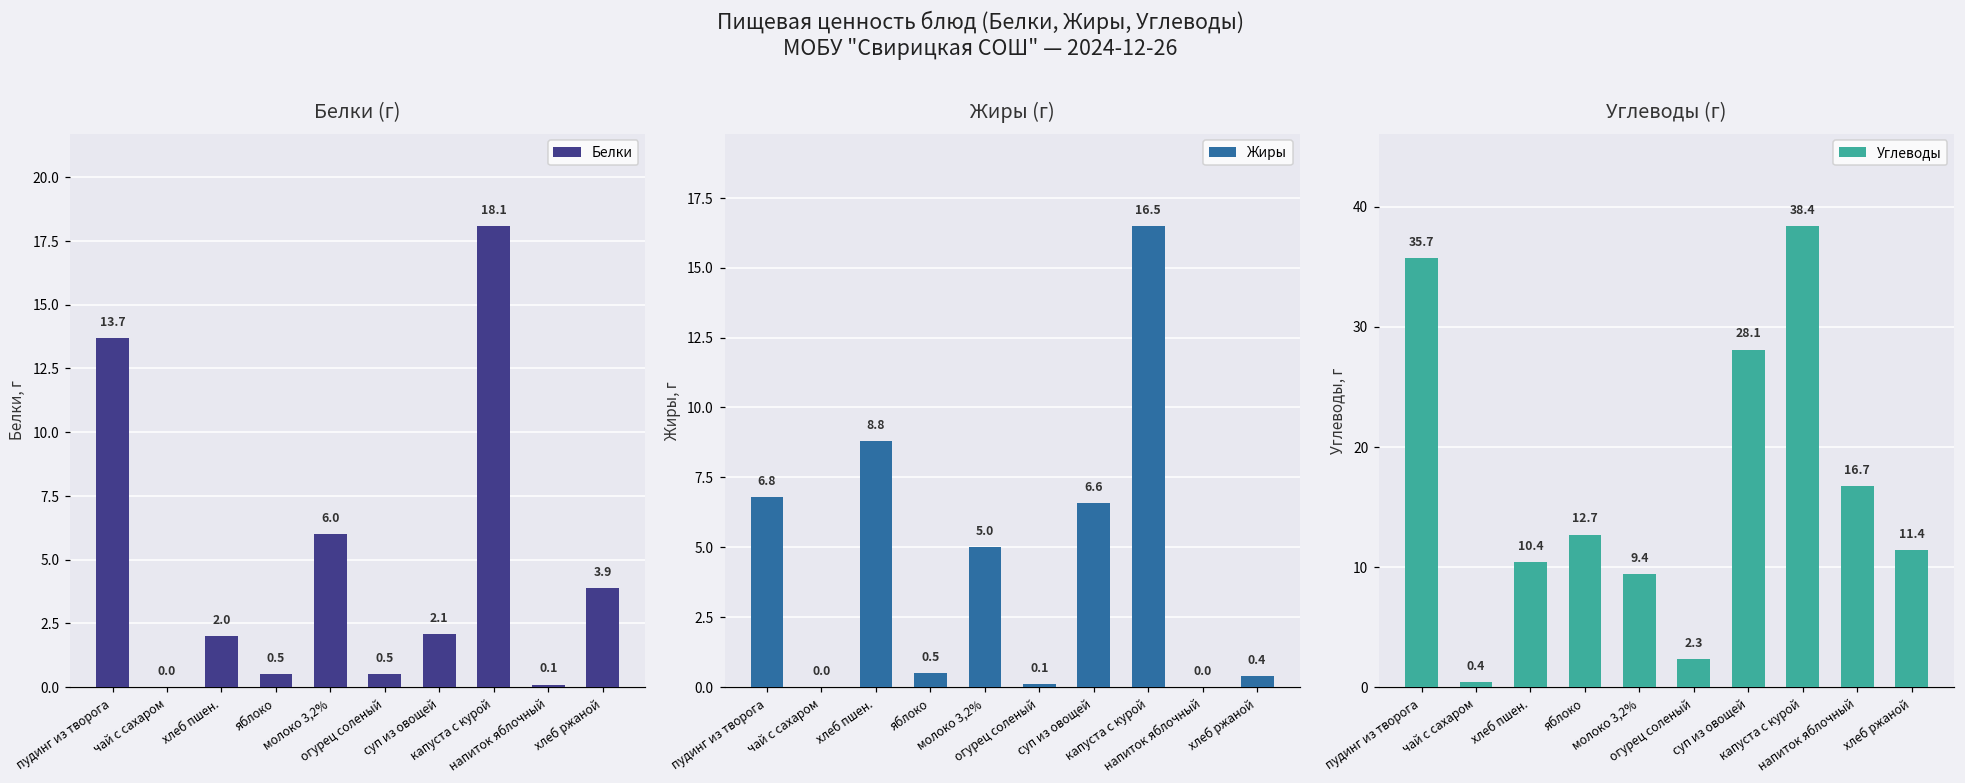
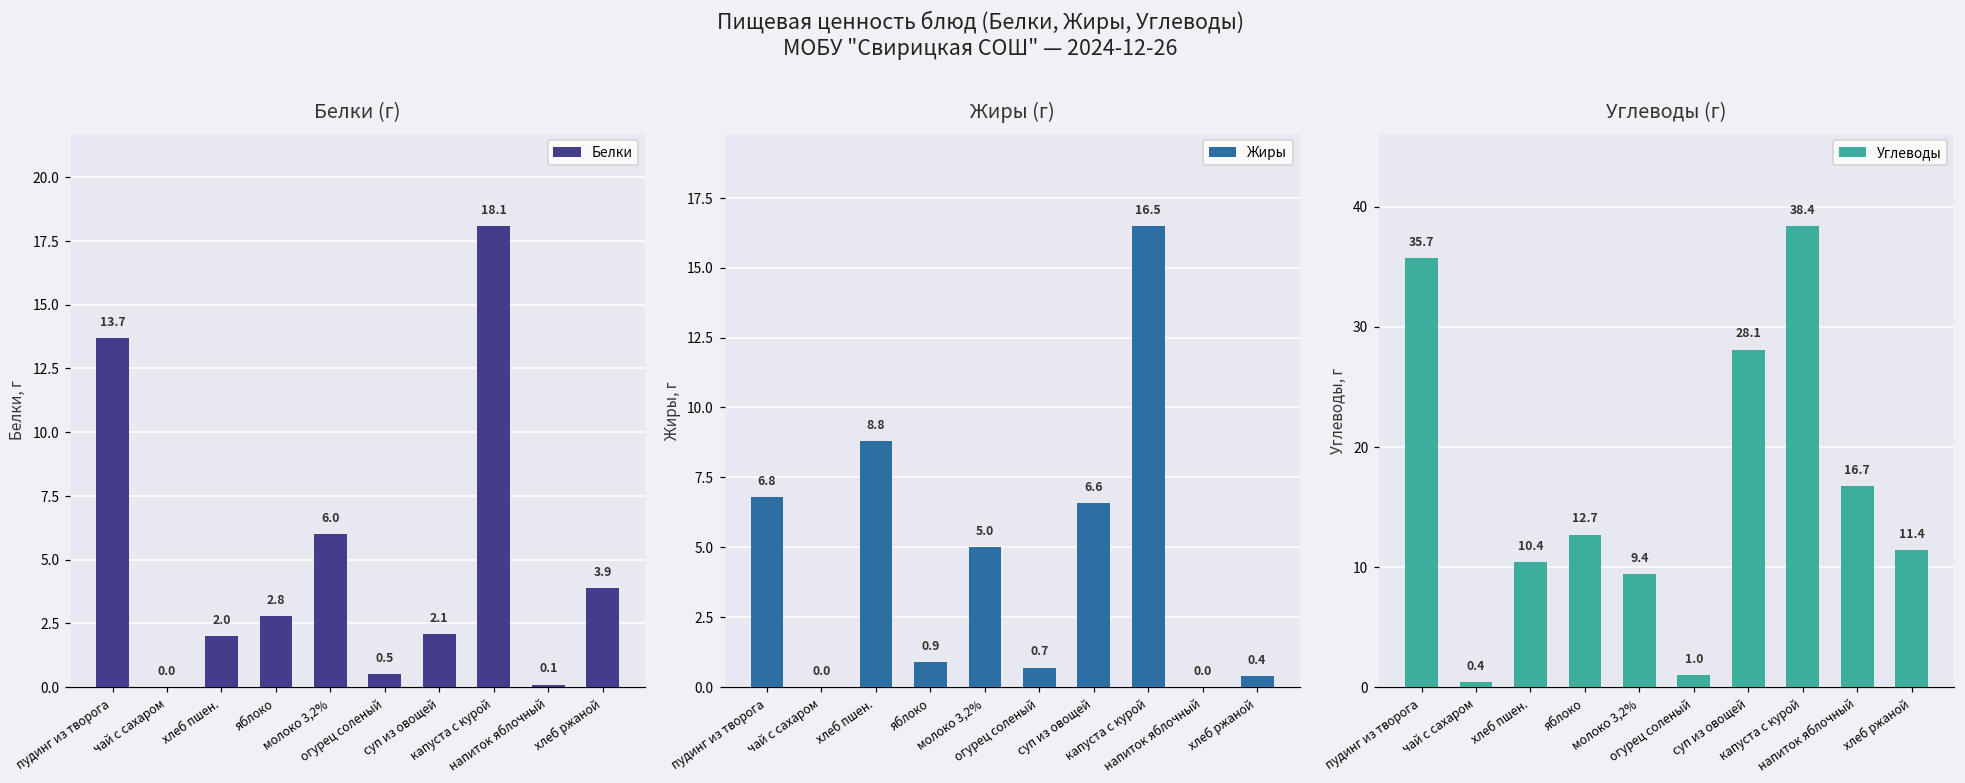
  {
    "Белки (г)": {
      "пудинг из творога": 13.7,
      "чай с сахаром": 0.0,
      "хлеб пшен.": 2.0,
-     "яблоко": 0.5,
+     "яблоко": 2.8,
      "молоко 3,2%": 6.0,
      "огурец соленый": 0.5,
      "суп из овощей": 2.1,
      "капуста с курой": 18.1,
      "напиток яблочный": 0.1,
      "хлеб ржаной": 3.9
    },
    "Жиры (г)": {
      "пудинг из творога": 6.8,
      "чай с сахаром": 0.0,
      "хлеб пшен.": 8.8,
-     "яблоко": 0.5,
+     "яблоко": 0.9,
      "молоко 3,2%": 5.0,
-     "огурец соленый": 0.1,
+     "огурец соленый": 0.7,
      "суп из овощей": 6.6,
      "капуста с курой": 16.5,
      "напиток яблочный": 0.0,
      "хлеб ржаной": 0.4
    },
    "Углеводы (г)": {
      "пудинг из творога": 35.7,
      "чай с сахаром": 0.4,
      "хлеб пшен.": 10.4,
      "яблоко": 12.7,
      "молоко 3,2%": 9.4,
-     "огурец соленый": 2.3,
+     "огурец соленый": 1.0,
      "суп из овощей": 28.1,
      "капуста с курой": 38.4,
      "напиток яблочный": 16.7,
      "хлеб ржаной": 11.4
    }
  }
